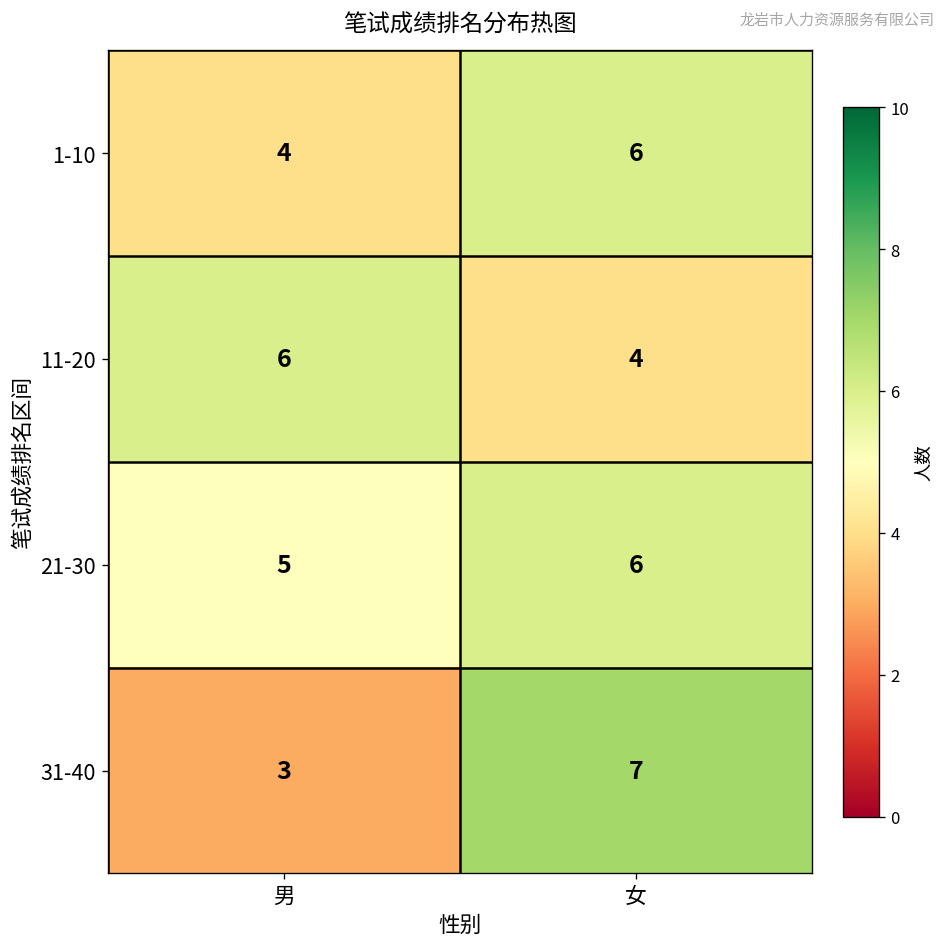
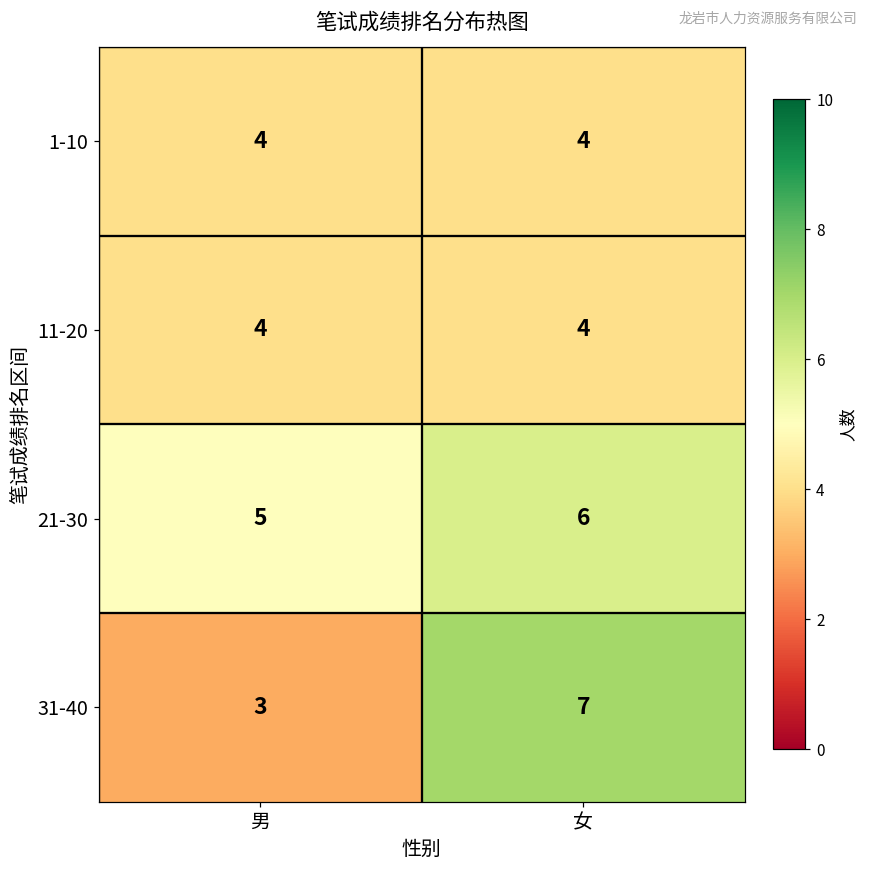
  {
    "1-10": {
      "男": 4,
-     "女": 6
+     "女": 4
    },
    "11-20": {
-     "男": 6,
+     "男": 4,
      "女": 4
    },
    "21-30": {
      "男": 5,
      "女": 6
    },
    "31-40": {
      "男": 3,
      "女": 7
    }
  }
